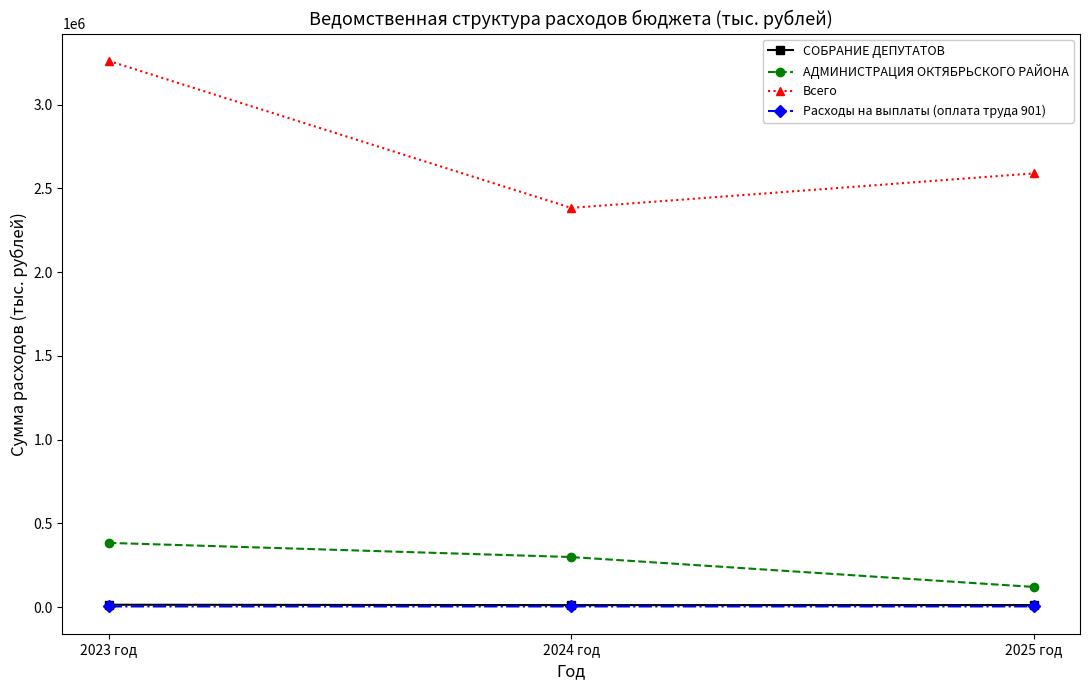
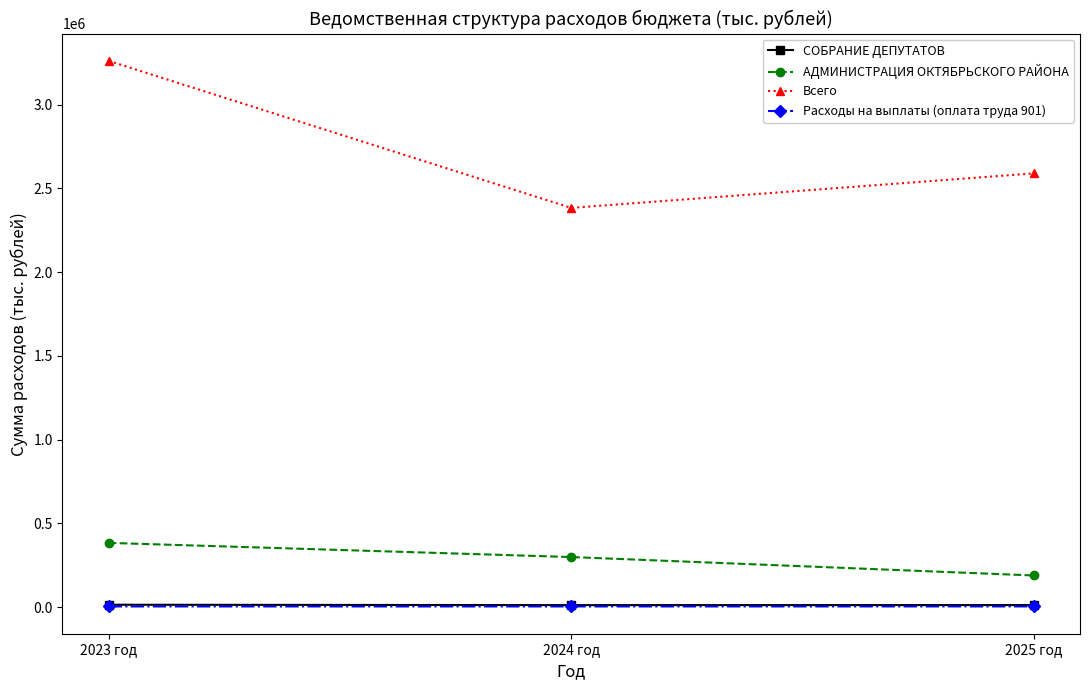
  {
    "АДМИНИСТРАЦИЯ ОКТЯБРЬСКОГО РАЙОНА": {
      "2023 год": 380000,
      "2024 год": 300000,
-     "2025 год": 120000
+     "2025 год": 190000
    },
    "Всего": {
      "2023 год": 3260000,
      "2024 год": 2380000,
      "2025 год": 2590000
    }
  }
